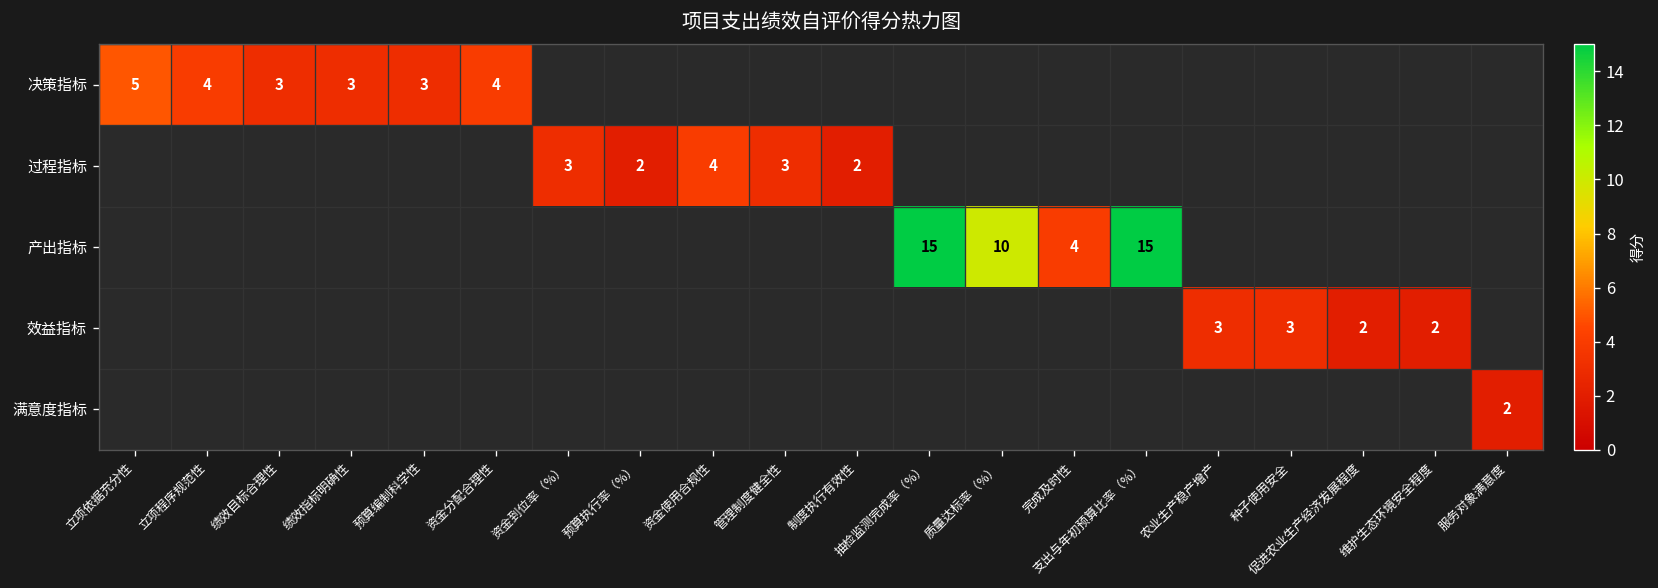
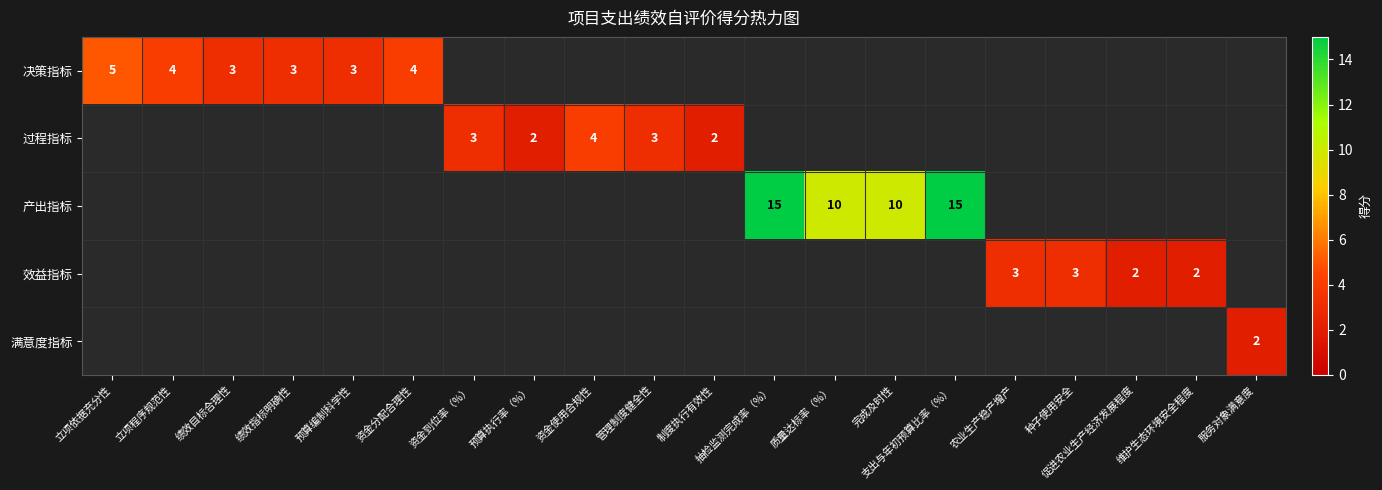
  {
    "决策指标": {
      "立项依据充分性": 5,
      "立项程序规范性": 4,
      "绩效目标合理性": 3,
      "绩效指标明确性": 3,
      "预算编制科学性": 3,
      "资金分配合理性": 4
    },
    "过程指标": {
      "资金到位率（%）": 3,
      "预算执行率（%）": 2,
      "资金使用合规性": 4,
      "管理制度健全性": 3,
      "制度执行有效性": 2
    },
    "产出指标": {
      "抽检监测完成率（%）": 15,
      "质量达标率（%）": 10,
-     "完成及时性": 4,
+     "完成及时性": 10,
      "支出与年初预算比率（%）": 15
    },
    "效益指标": {
      "农业生产稳产增产": 3,
      "种子使用安全": 3,
      "促进农业生产经济发展程度": 2,
      "维护生态环境安全程度": 2
    },
    "满意度指标": {
      "服务对象满意度": 2
    }
  }
